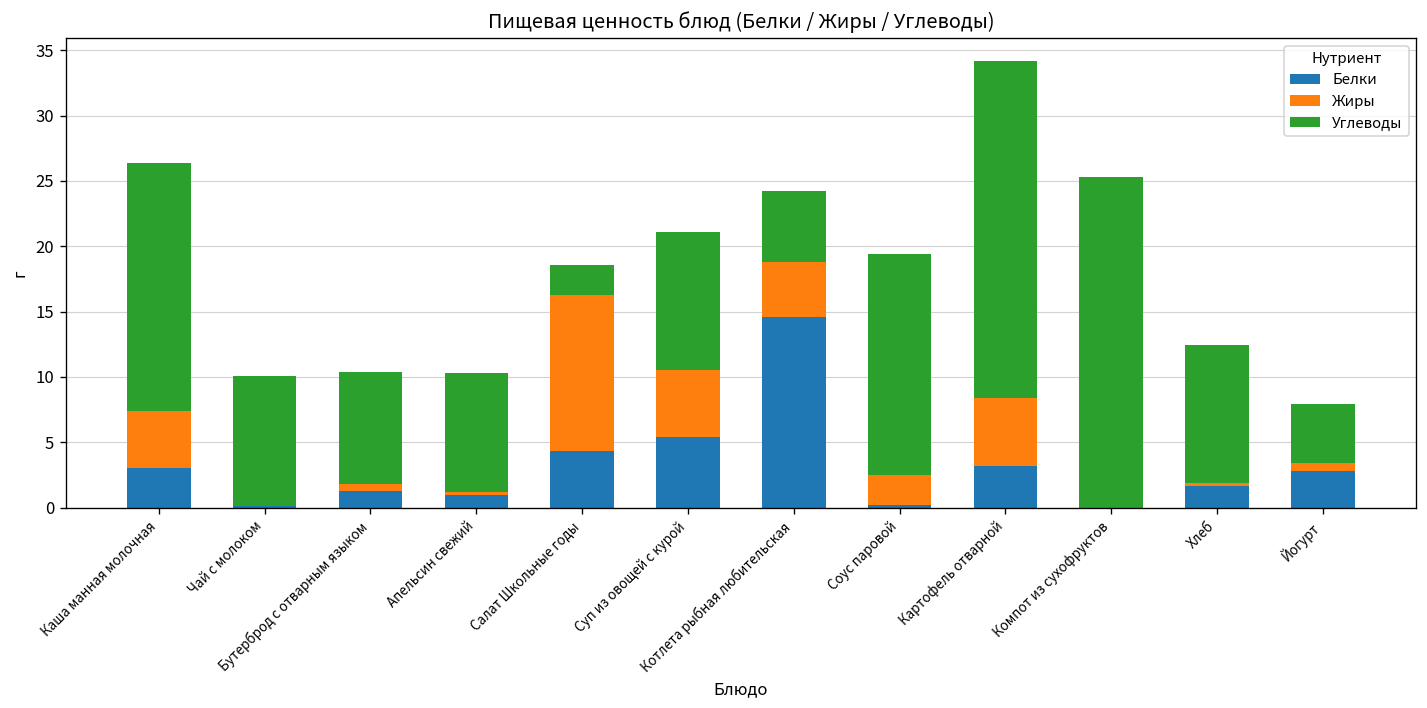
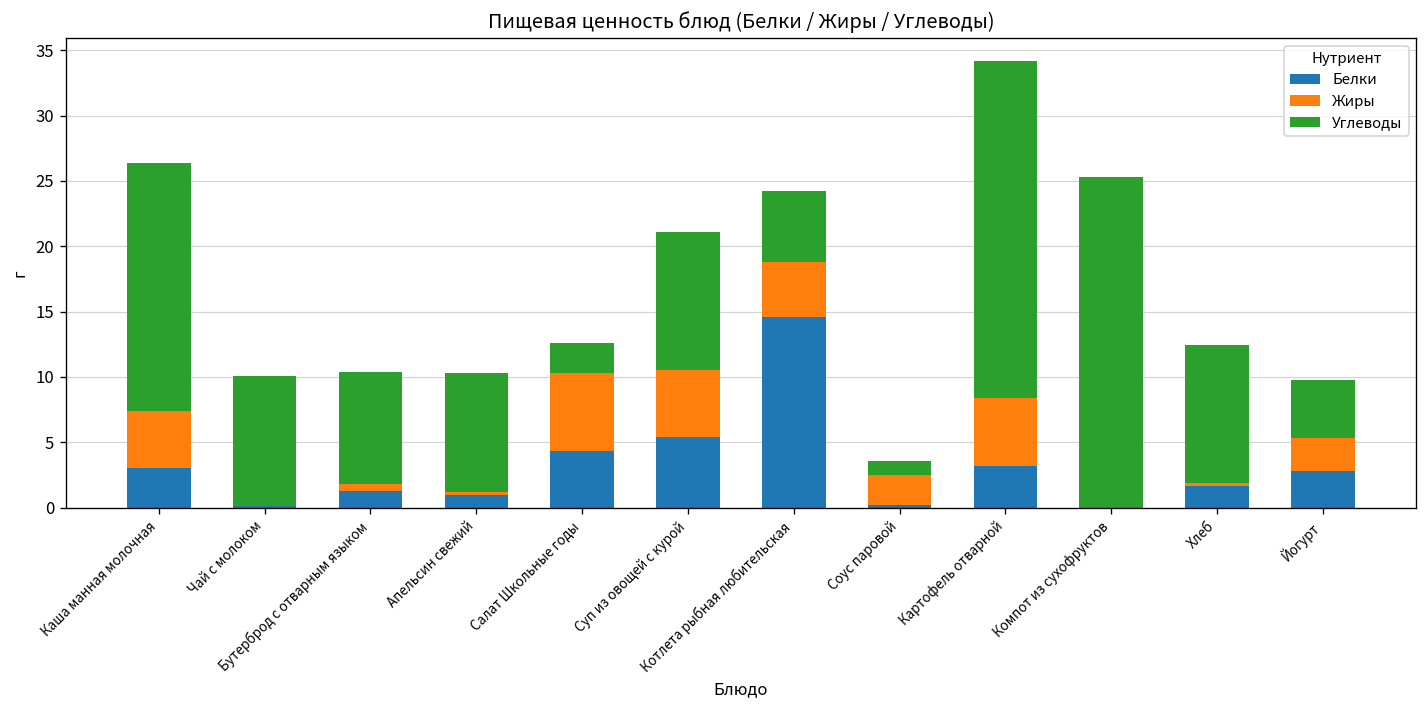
  {
    "Белки": {
      "Каша манная молочная": 3.0,
      "Бутерброд с отварным языком": 1.3,
      "Апельсин свежий": 1.0,
      "Салат Школьные годы": 4.3,
      "Суп из овощей с курой": 5.4,
      "Котлета рыбная любительская": 14.6,
      "Картофель отварной": 3.2,
      "Компот из сухофруктов": 0.0,
      "Хлеб": 1.7,
      "Йогурт": 2.8
    },
    "Жиры": {
      "Каша манная молочная": 4.4,
      "Чай с молоком": 0.0,
      "Бутерброд с отварным языком": 0.5,
-     "Салат Школьные годы": 12,
+     "Салат Школьные годы": 6,
      "Суп из овощей с курой": 5.1,
      "Котлета рыбная любительская": 4.2,
      "Соус паровой": 2.3,
      "Картофель отварной": 5.2,
      "Компот из сухофруктов": 0.0,
      "Хлеб": 0.3,
-     "Йогурт": 0.6
+     "Йогурт": 2.5
    },
    "Углеводы": {
      "Каша манная молочная": 19.0,
      "Чай с молоком": 10.0,
      "Бутерброд с отварным языком": 8.6,
      "Апельсин свежий": 9.1,
      "Салат Школьные годы": 2.3,
      "Суп из овощей с курой": 10.6,
      "Котлета рыбная любительская": 5.4,
-     "Соус паровой": 16.9,
+     "Соус паровой": 1.1,
      "Картофель отварной": 25.8,
      "Компот из сухофруктов": 25.3,
      "Хлеб": 10.5,
      "Йогурт": 4.5
    }
  }
